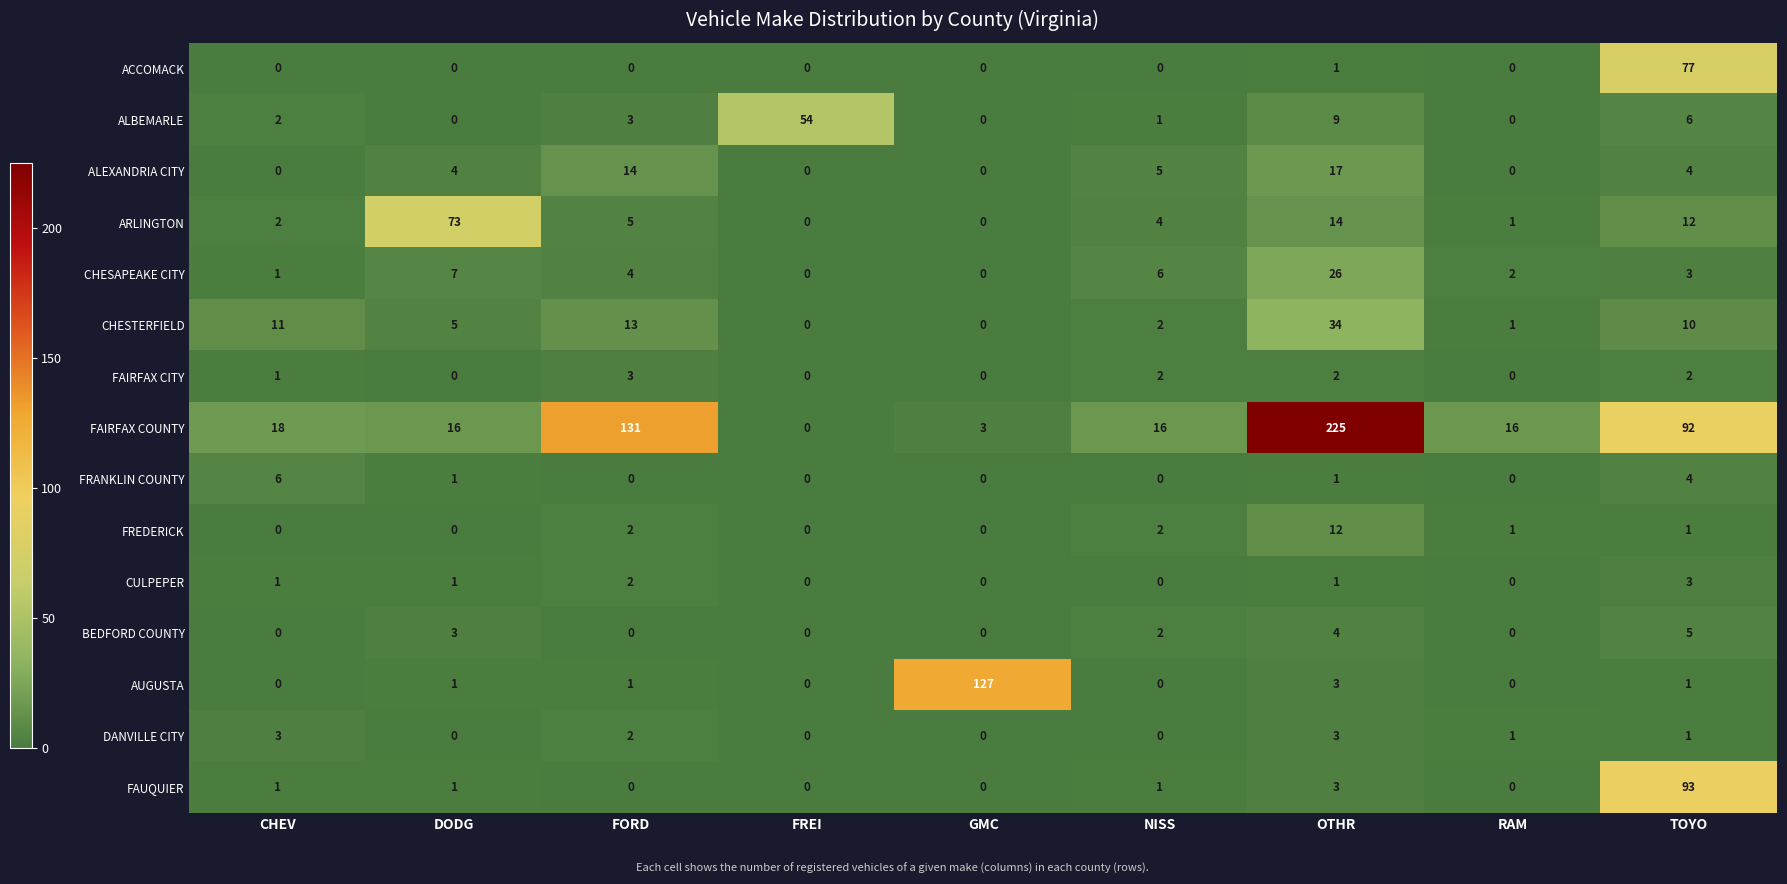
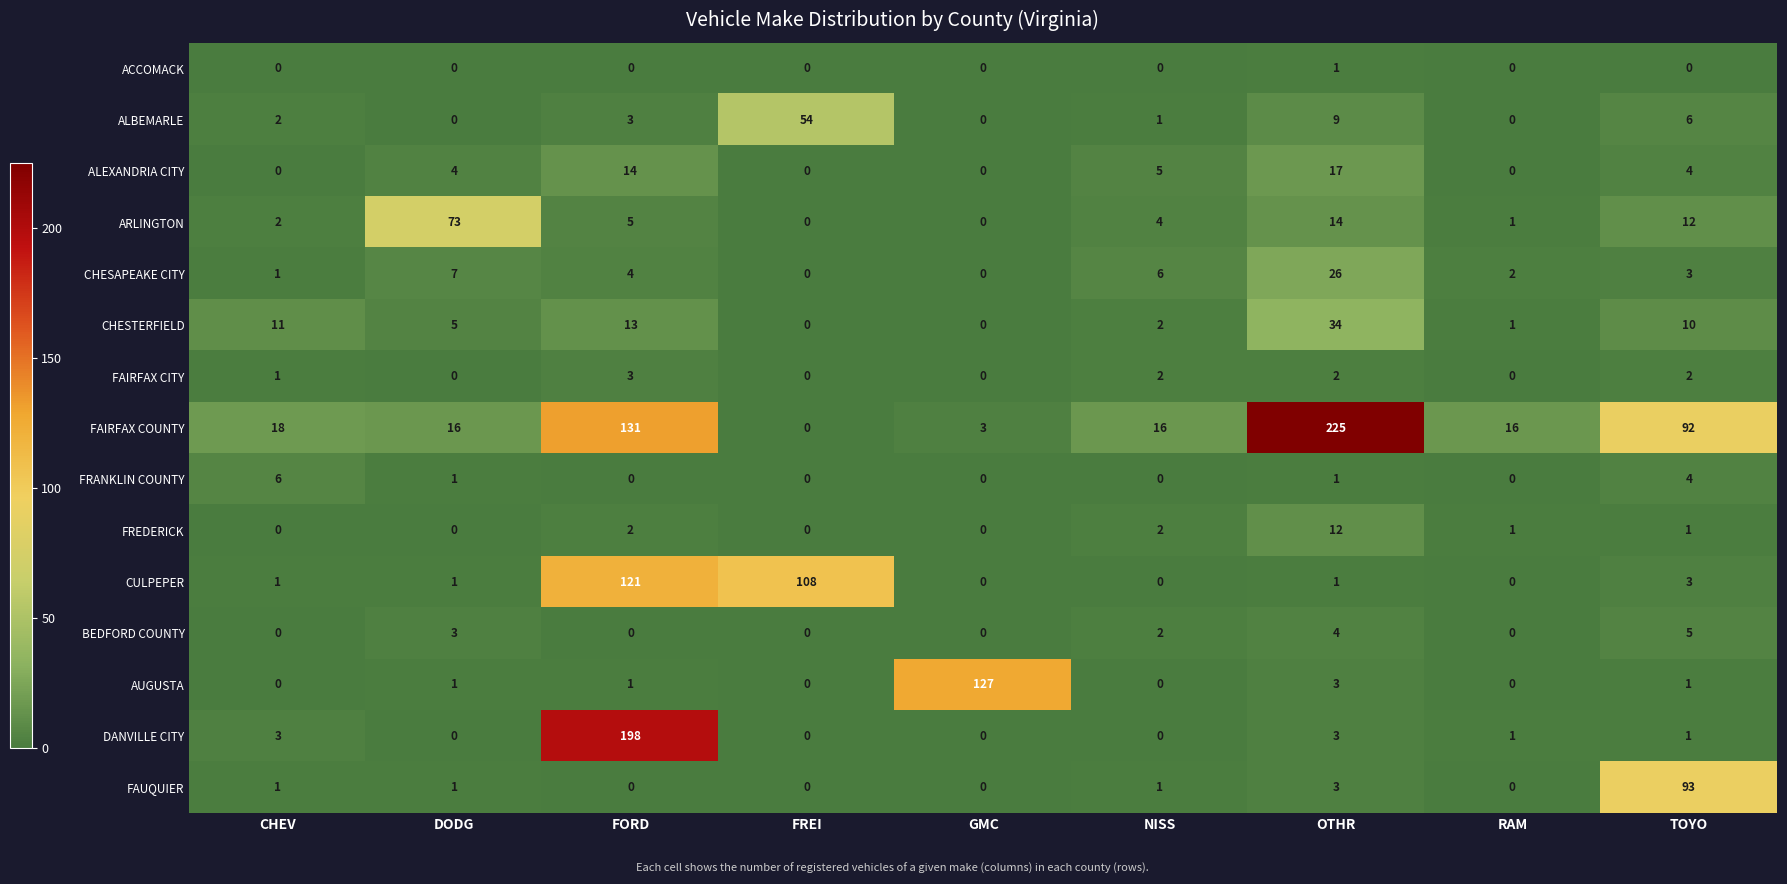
  {
    "ACCOMACK": {
      "CHEV": 0,
      "DODG": 0,
      "FORD": 0,
      "FREI": 0,
      "GMC": 0,
      "NISS": 0,
      "OTHR": 1,
      "RAM": 0,
-     "TOYO": 77
+     "TOYO": 0
    },
    "ALBEMARLE": {
      "CHEV": 2,
      "DODG": 0,
      "FORD": 3,
      "FREI": 54,
      "GMC": 0,
      "NISS": 1,
      "OTHR": 9,
      "RAM": 0,
      "TOYO": 6
    },
    "ALEXANDRIA CITY": {
      "CHEV": 0,
      "DODG": 4,
      "FORD": 14,
      "FREI": 0,
      "GMC": 0,
      "NISS": 5,
      "OTHR": 17,
      "RAM": 0,
      "TOYO": 4
    },
    "ARLINGTON": {
      "CHEV": 2,
      "DODG": 73,
      "FORD": 5,
      "FREI": 0,
      "GMC": 0,
      "NISS": 4,
      "OTHR": 14,
      "RAM": 1,
      "TOYO": 12
    },
    "CHESAPEAKE CITY": {
      "CHEV": 1,
      "DODG": 7,
      "FORD": 4,
      "FREI": 0,
      "GMC": 0,
      "NISS": 6,
      "OTHR": 26,
      "RAM": 2,
      "TOYO": 3
    },
    "CHESTERFIELD": {
      "CHEV": 11,
      "DODG": 5,
      "FORD": 13,
      "FREI": 0,
      "GMC": 0,
      "NISS": 2,
      "OTHR": 34,
      "RAM": 1,
      "TOYO": 10
    },
    "FAIRFAX CITY": {
      "CHEV": 1,
      "DODG": 0,
      "FORD": 3,
      "FREI": 0,
      "GMC": 0,
      "NISS": 2,
      "OTHR": 2,
      "RAM": 0,
      "TOYO": 2
    },
    "FAIRFAX COUNTY": {
      "CHEV": 18,
      "DODG": 16,
      "FORD": 131,
      "FREI": 0,
      "GMC": 3,
      "NISS": 16,
      "OTHR": 225,
      "RAM": 16,
      "TOYO": 92
    },
    "FRANKLIN COUNTY": {
      "CHEV": 6,
      "DODG": 1,
      "FORD": 0,
      "FREI": 0,
      "GMC": 0,
      "NISS": 0,
      "OTHR": 1,
      "RAM": 0,
      "TOYO": 4
    },
    "FREDERICK": {
      "CHEV": 0,
      "DODG": 0,
      "FORD": 2,
      "FREI": 0,
      "GMC": 0,
      "NISS": 2,
      "OTHR": 12,
      "RAM": 1,
      "TOYO": 1
    },
    "CULPEPER": {
      "CHEV": 1,
      "DODG": 1,
-     "FORD": 2,
-     "FREI": 0,
+     "FORD": 121,
+     "FREI": 108,
      "GMC": 0,
      "NISS": 0,
      "OTHR": 1,
      "RAM": 0,
      "TOYO": 3
    },
    "BEDFORD COUNTY": {
      "CHEV": 0,
      "DODG": 3,
      "FORD": 0,
      "FREI": 0,
      "GMC": 0,
      "NISS": 2,
      "OTHR": 4,
      "RAM": 0,
      "TOYO": 5
    },
    "AUGUSTA": {
      "CHEV": 0,
      "DODG": 1,
      "FORD": 1,
      "FREI": 0,
      "GMC": 127,
      "NISS": 0,
      "OTHR": 3,
      "RAM": 0,
      "TOYO": 1
    },
    "DANVILLE CITY": {
      "CHEV": 3,
      "DODG": 0,
-     "FORD": 2,
+     "FORD": 198,
      "FREI": 0,
      "GMC": 0,
      "NISS": 0,
      "OTHR": 3,
      "RAM": 1,
      "TOYO": 1
    },
    "FAUQUIER": {
      "CHEV": 1,
      "DODG": 1,
      "FORD": 0,
      "FREI": 0,
      "GMC": 0,
      "NISS": 1,
      "OTHR": 3,
      "RAM": 0,
      "TOYO": 93
    }
  }
